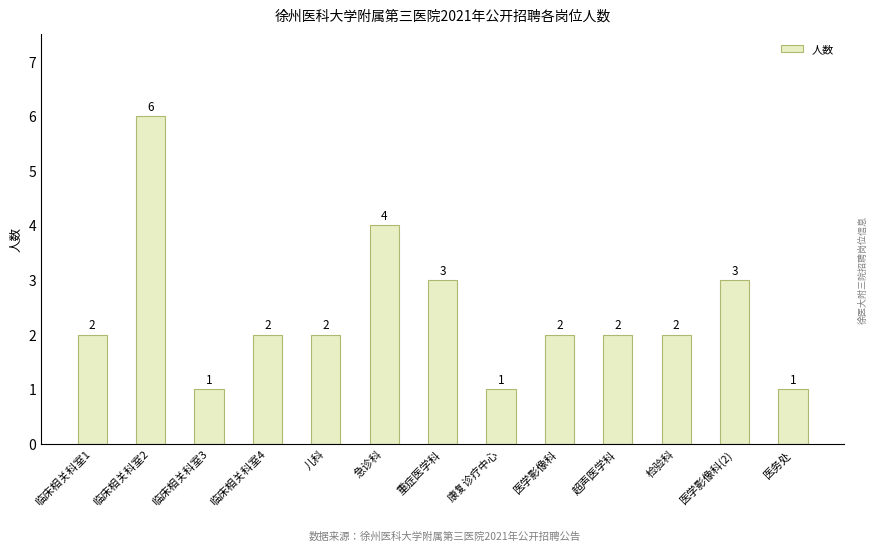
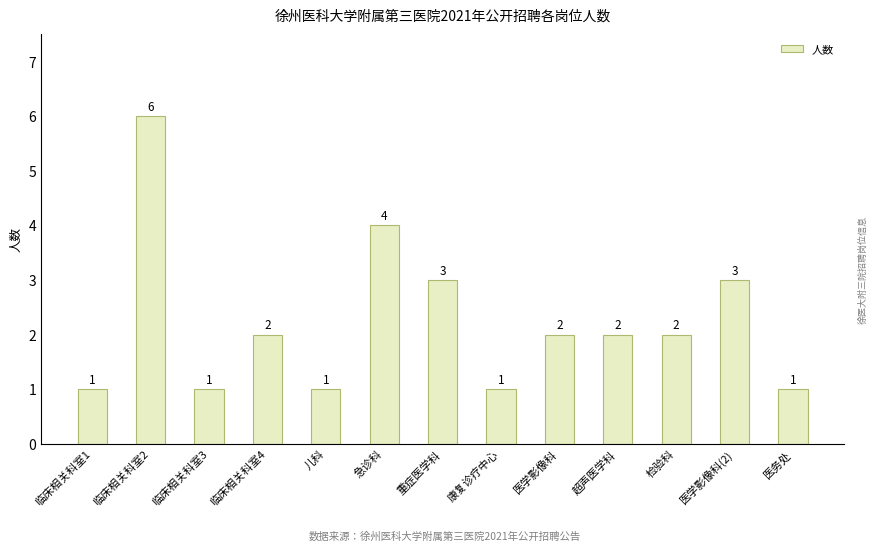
  {
-   "临床相关科室1": 2,
+   "临床相关科室1": 1,
    "临床相关科室2": 6,
    "临床相关科室3": 1,
    "临床相关科室4": 2,
-   "儿科": 2,
+   "儿科": 1,
    "急诊科": 4,
    "重症医学科": 3,
    "康复诊疗中心": 1,
    "医学影像科": 2,
    "超声医学科": 2,
    "检验科": 2,
    "医学影像科(2)": 3,
    "医务处": 1
  }
